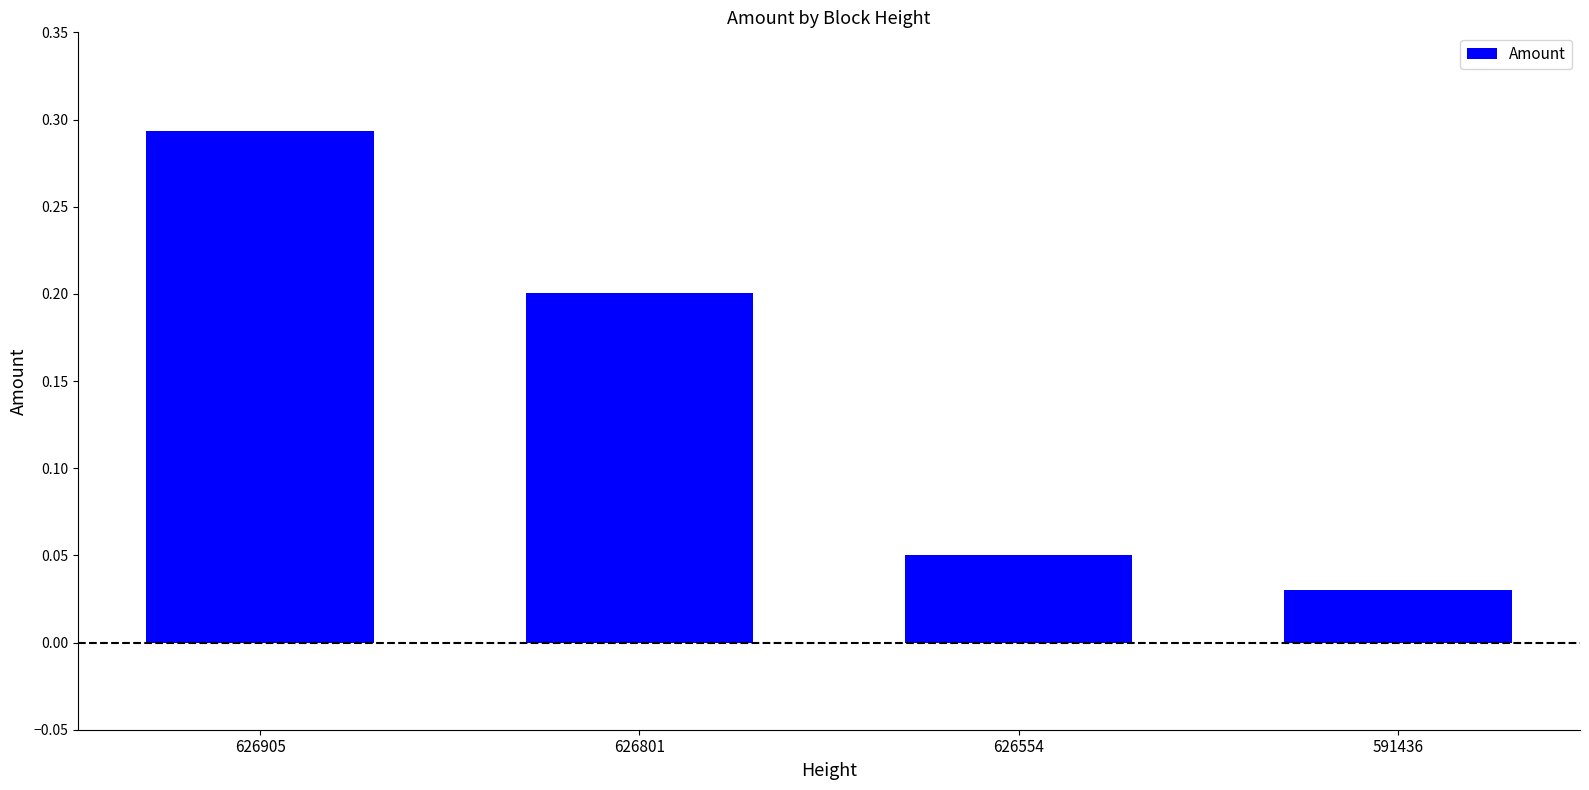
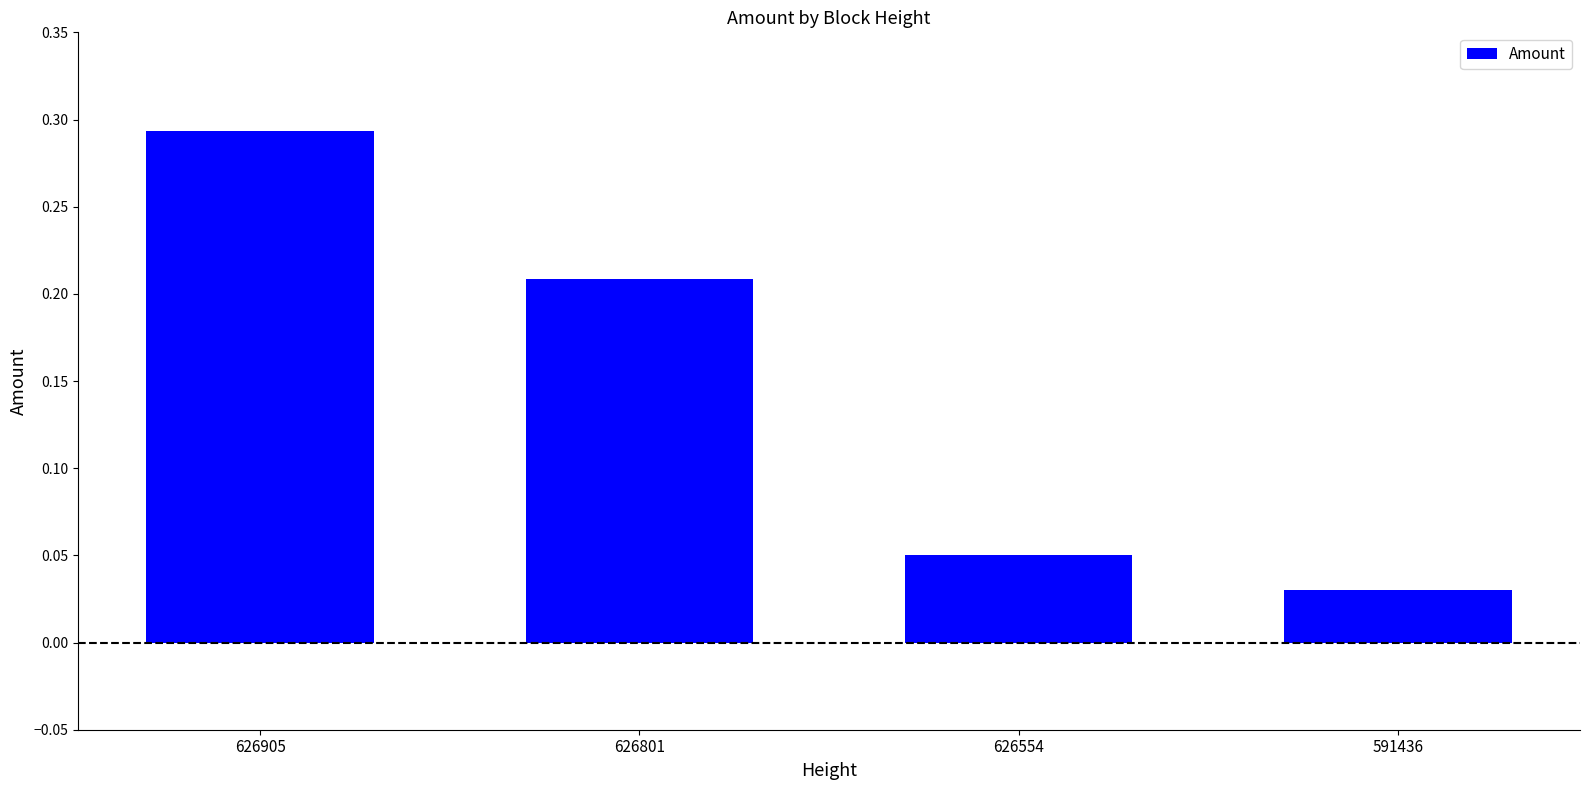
  {
    "626905": 0.293,
-   "626801": 0.201,
+   "626801": 0.209,
    "626554": 0.050,
    "591436": 0.030
  }
